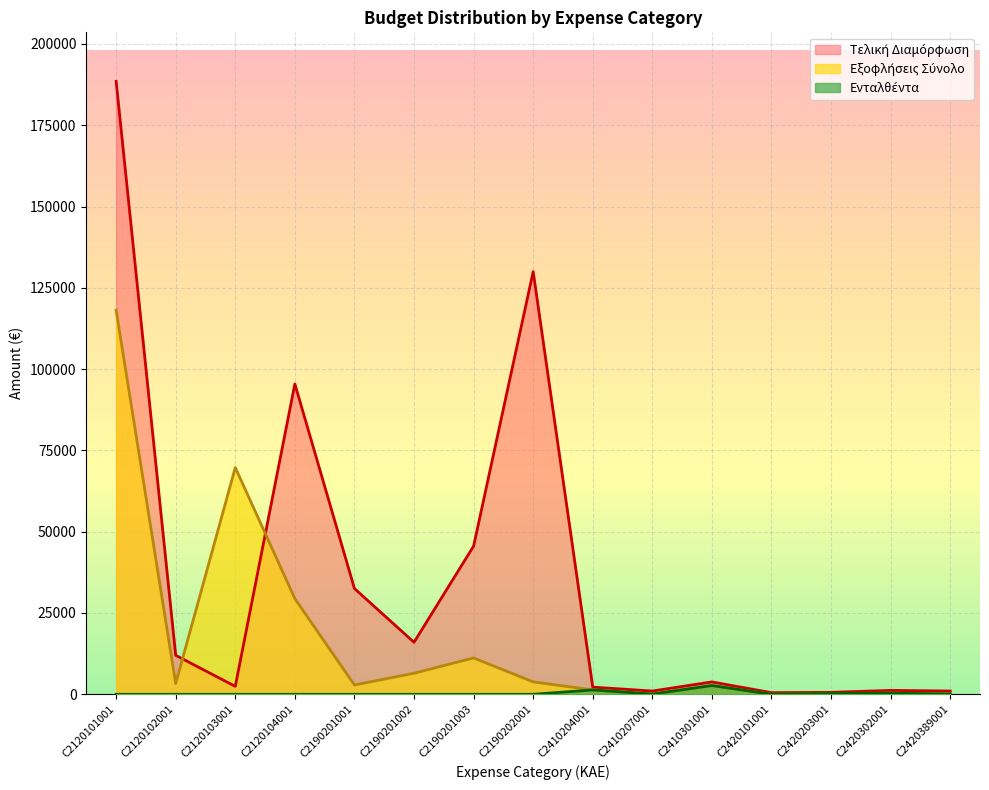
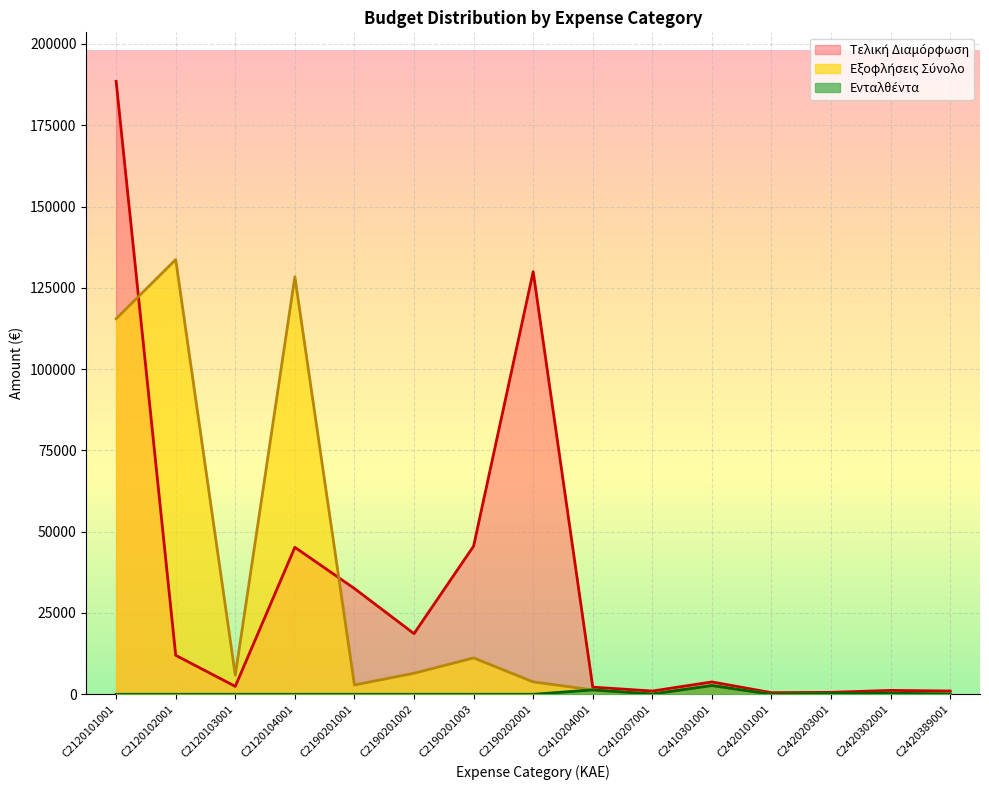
  {
    "Τελική Διαμόρφωση": {
      "C2120101001": 189000,
      "C2120102001": 12000,
      "C2120103001": 2000,
-     "C2120104001": 95000,
+     "C2120104001": 45000,
      "C2190201001": 33000,
-     "C2190201002": 16000,
+     "C2190201002": 19000,
      "C2190201003": 46000,
      "C2190202001": 130000,
      "C2410204001": 2000,
      "C2410207001": 1000,
      "C2410301001": 4000,
      "C2420302001": 1000,
      "C2420389001": 1000
    },
    "Εξοφλήσεις Σύνολο": {
-     "C2120101001": 118000,
-     "C2120102001": 3000,
-     "C2120103001": 70000,
-     "C2120104001": 29000,
+     "C2120101001": 116000,
+     "C2120102001": 134000,
+     "C2120103001": 6000,
+     "C2120104001": 128000,
      "C2190201001": 3000,
      "C2190201002": 6000,
      "C2190201003": 11000,
      "C2190202001": 4000
    },
    "Ενταλθέντα": {
      "C2120101001": 0,
      "C2120102001": 0,
      "C2120103001": 0,
      "C2120104001": 0,
      "C2190201001": 0,
      "C2190201002": 0,
      "C2190201003": 0,
      "C2190202001": 0
    }
  }
